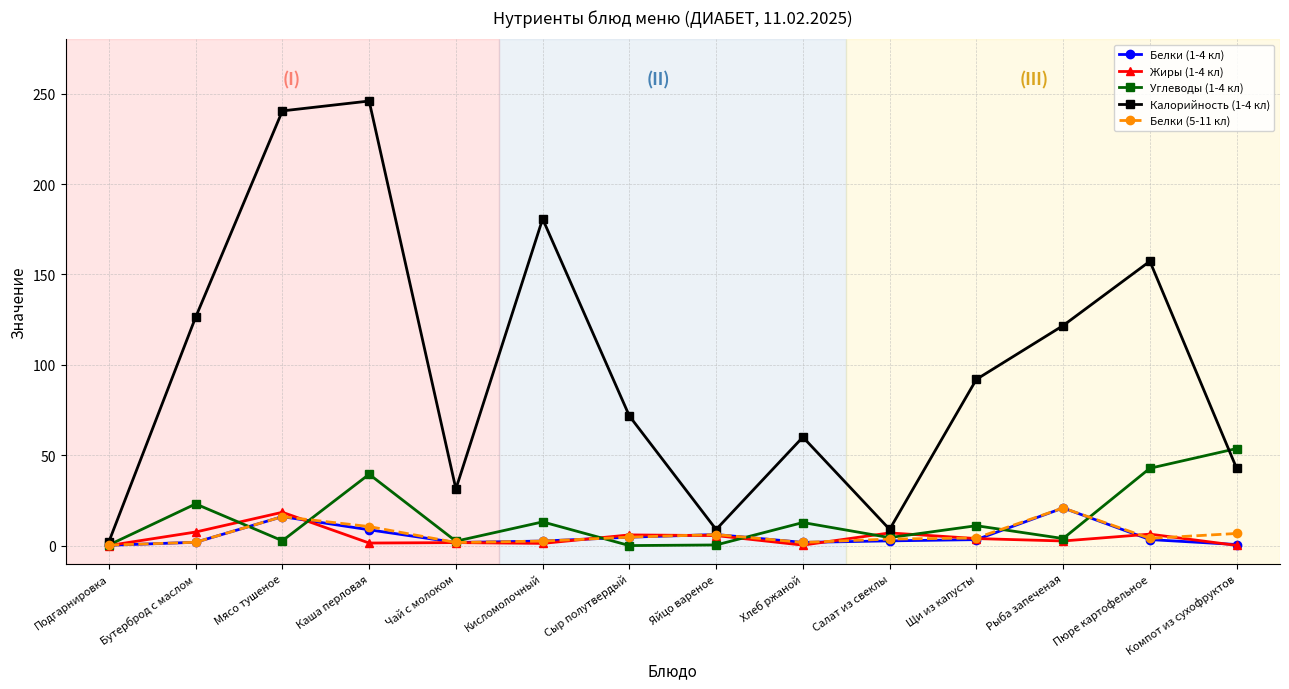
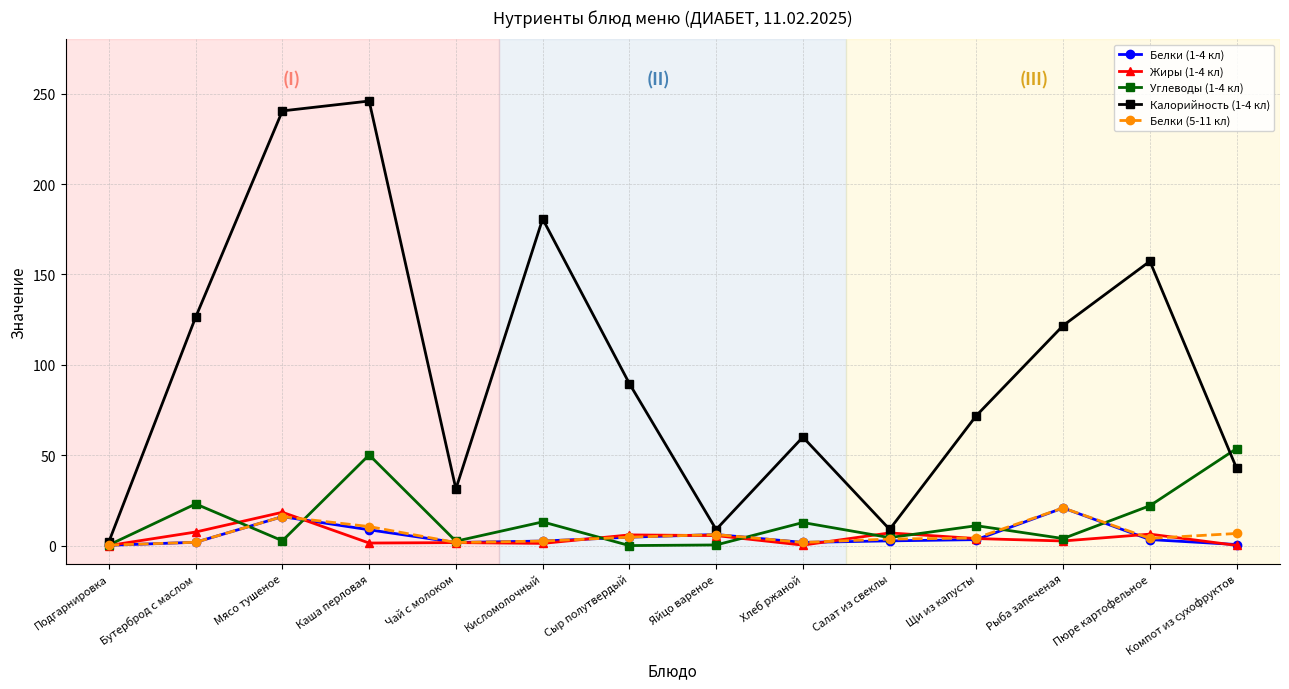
  {
    "Белки (1-4 кл)": {
      "Каша перловая": 9
    },
    "Жиры (1-4 кл)": {
      "Бутерброд с маслом": 8,
      "Мясо тушеное": 18,
      "Каша перловая": 1,
      "Хлеб ржаной": 0,
      "Салат из свеклы": 7,
      "Пюре картофельное": 6
    },
    "Углеводы (1-4 кл)": {
      "Бутерброд с маслом": 23,
      "Мясо тушеное": 3,
-     "Каша перловая": 39,
+     "Каша перловая": 50,
      "Кисломолочный": 13,
      "Сыр полутвердый": 0,
      "Яйцо вареное": 0,
      "Хлеб ржаной": 13,
      "Щи из капусты": 11,
-     "Пюре картофельное": 43,
+     "Пюре картофельное": 22,
      "Компот из сухофруктов": 54
    },
    "Калорийность (1-4 кл)": {
      "Подгарнировка": 2,
      "Бутерброд с маслом": 126,
      "Мясо тушеное": 240,
      "Каша перловая": 246,
      "Чай с молоком": 31,
      "Кисломолочный": 181,
-     "Сыр полутвердый": 72,
+     "Сыр полутвердый": 90,
      "Яйцо вареное": 9,
      "Хлеб ржаной": 60,
      "Салат из свеклы": 9,
-     "Щи из капусты": 92,
+     "Щи из капусты": 72,
      "Рыба запеченая": 122,
      "Пюре картофельное": 157,
      "Компот из сухофруктов": 43
    },
    "Белки (5-11 кл)": {
      "Каша перловая": 11,
      "Компот из сухофруктов": 7
    }
  }
